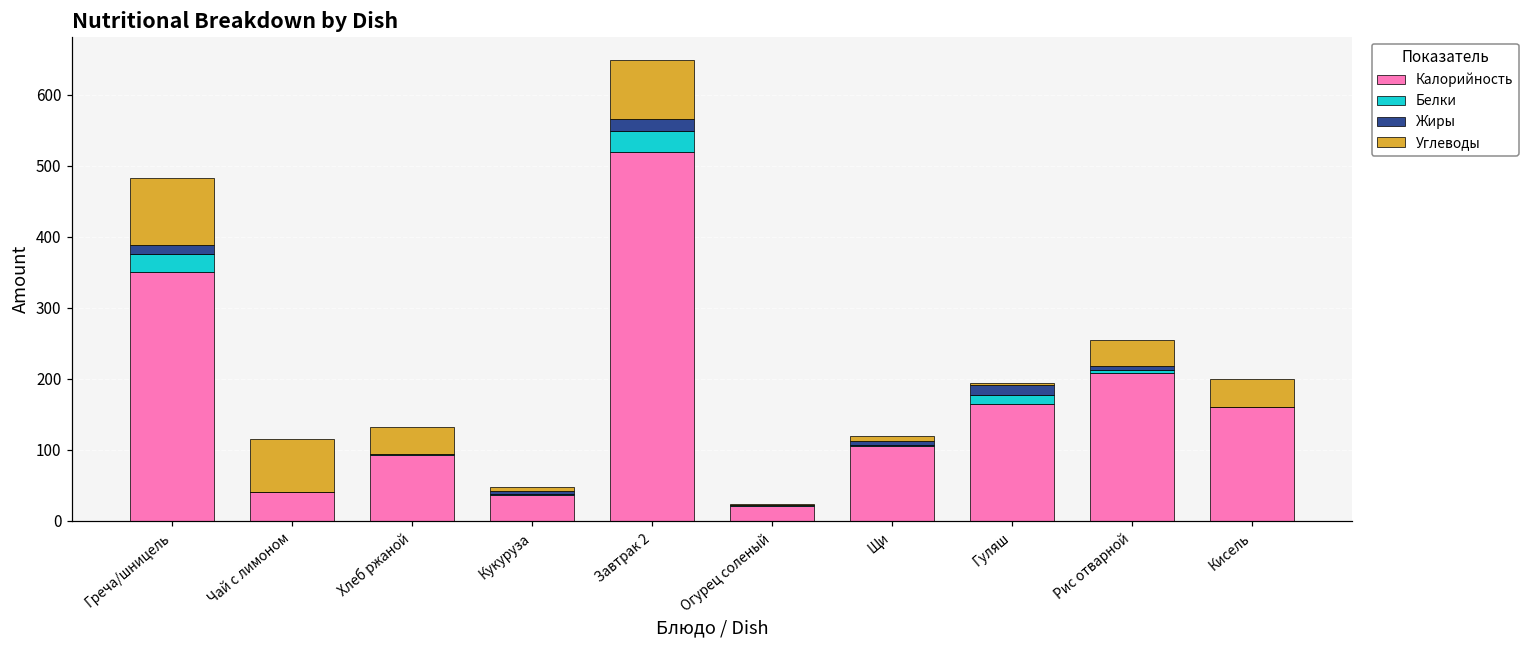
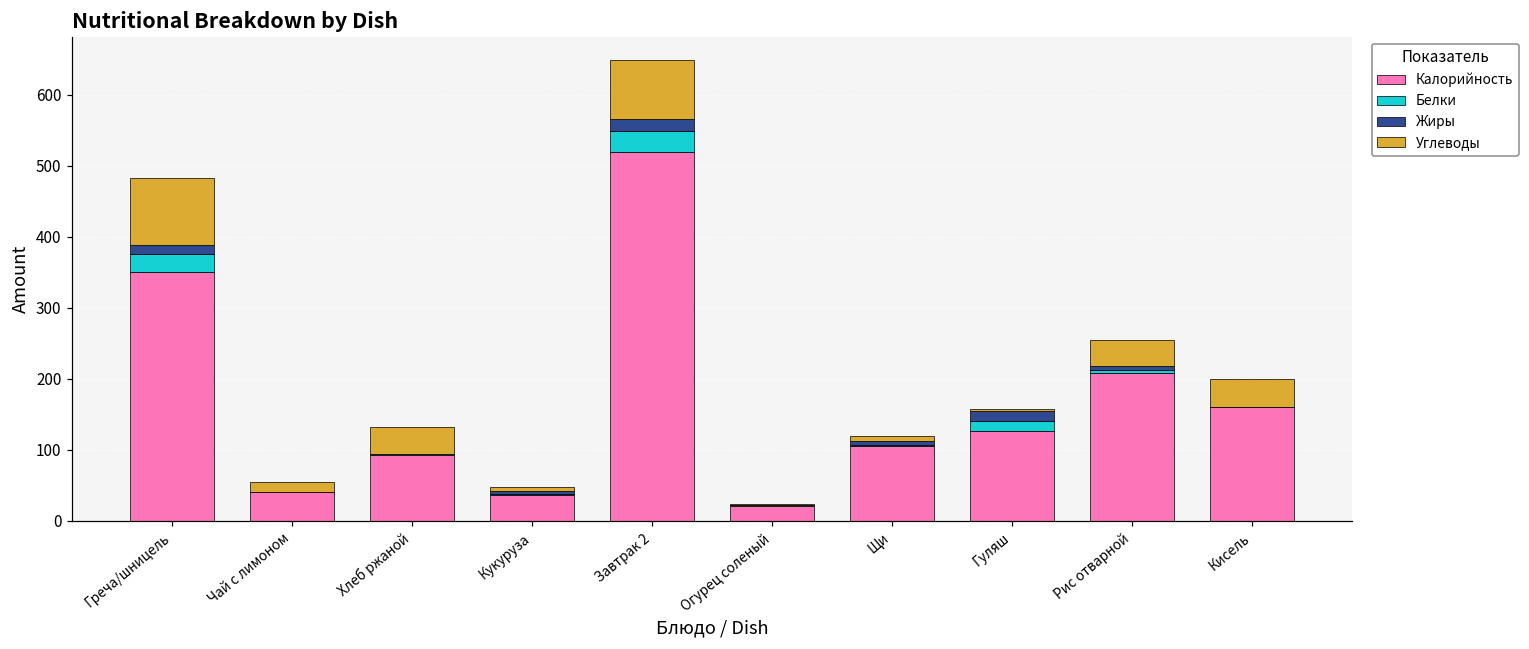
  {
    "Калорийность": {
      "Греча/шницель": 350,
      "Чай с лимоном": 40,
      "Хлеб ржаной": 90,
      "Кукуруза": 40,
      "Завтрак 2": 520,
      "Огурец соленый": 20,
      "Щи": 110,
-     "Гуляш": 160,
+     "Гуляш": 130,
      "Рис отварной": 210,
      "Кисель": 160
    },
    "Белки": {
      "Греча/шницель": 30,
      "Чай с лимоном": 0,
      "Завтрак 2": 30,
      "Гуляш": 10,
      "Рис отварной": 0,
      "Кисель": 0
    },
    "Жиры": {
      "Греча/шницель": 10,
      "Чай с лимоном": 0,
      "Хлеб ржаной": 0,
      "Кукуруза": 0,
      "Завтрак 2": 20,
      "Огурец соленый": 0,
      "Щи": 10,
      "Гуляш": 10,
      "Рис отварной": 10,
      "Кисель": 0
    },
    "Углеводы": {
      "Греча/шницель": 90,
-     "Чай с лимоном": 70,
+     "Чай с лимоном": 10,
      "Хлеб ржаной": 40,
      "Кукуруза": 10,
      "Завтрак 2": 80,
      "Щи": 10,
      "Рис отварной": 40,
      "Кисель": 40
    }
  }
